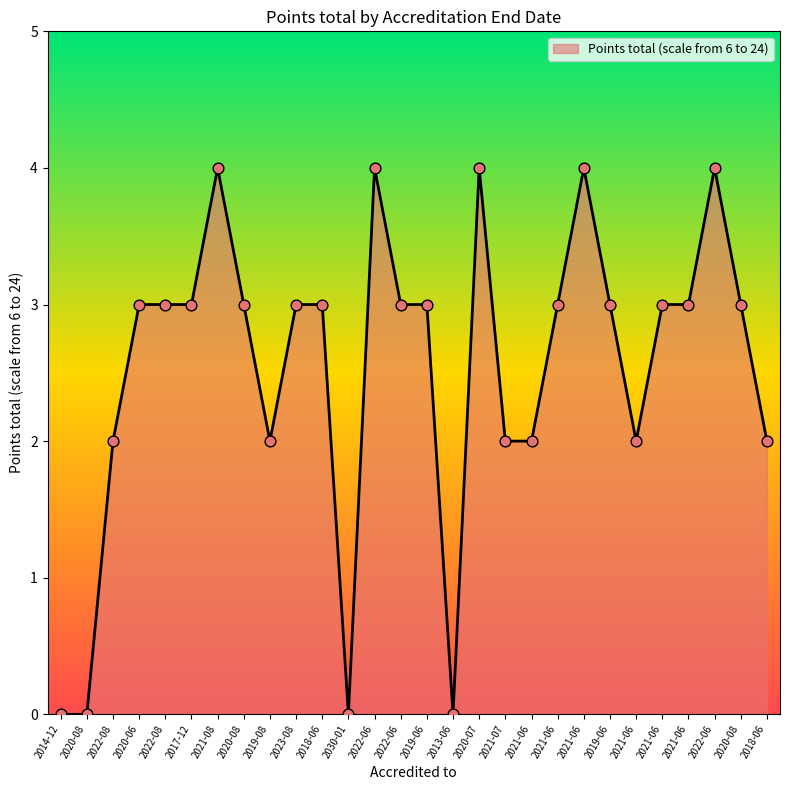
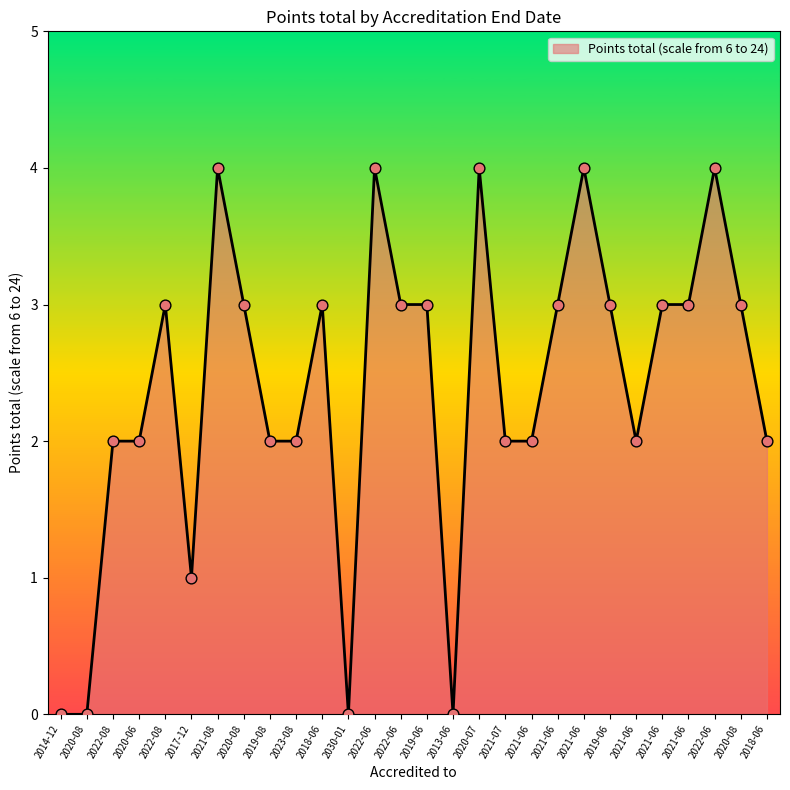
  {
    "2014-12": 0,
-   "2020-06": 3,
-   "2017-12": 3,
+   "2020-06": 2,
+   "2017-12": 1,
    "2021-08": 4,
    "2019-08": 2,
-   "2023-08": 3,
+   "2023-08": 2,
    "2030-01": 0,
    "2013-06": 0,
    "2020-07": 4,
    "2021-07": 2
  }
